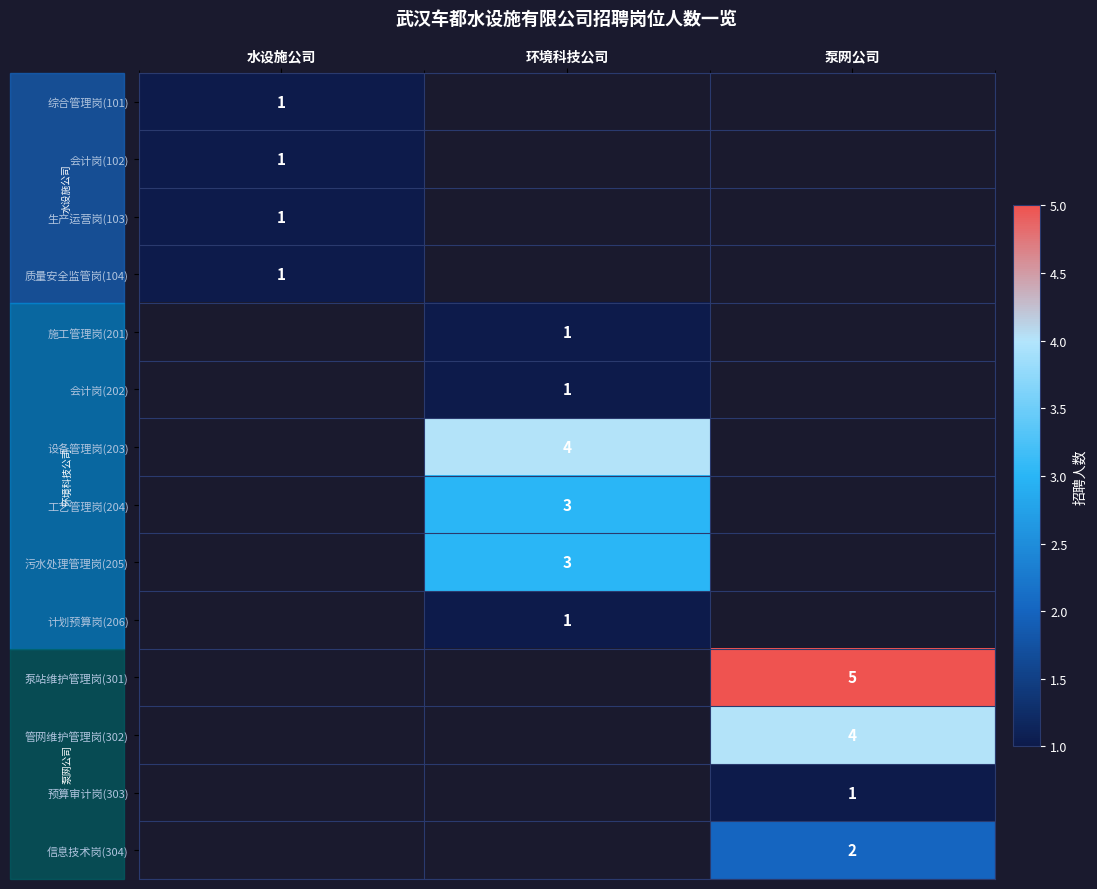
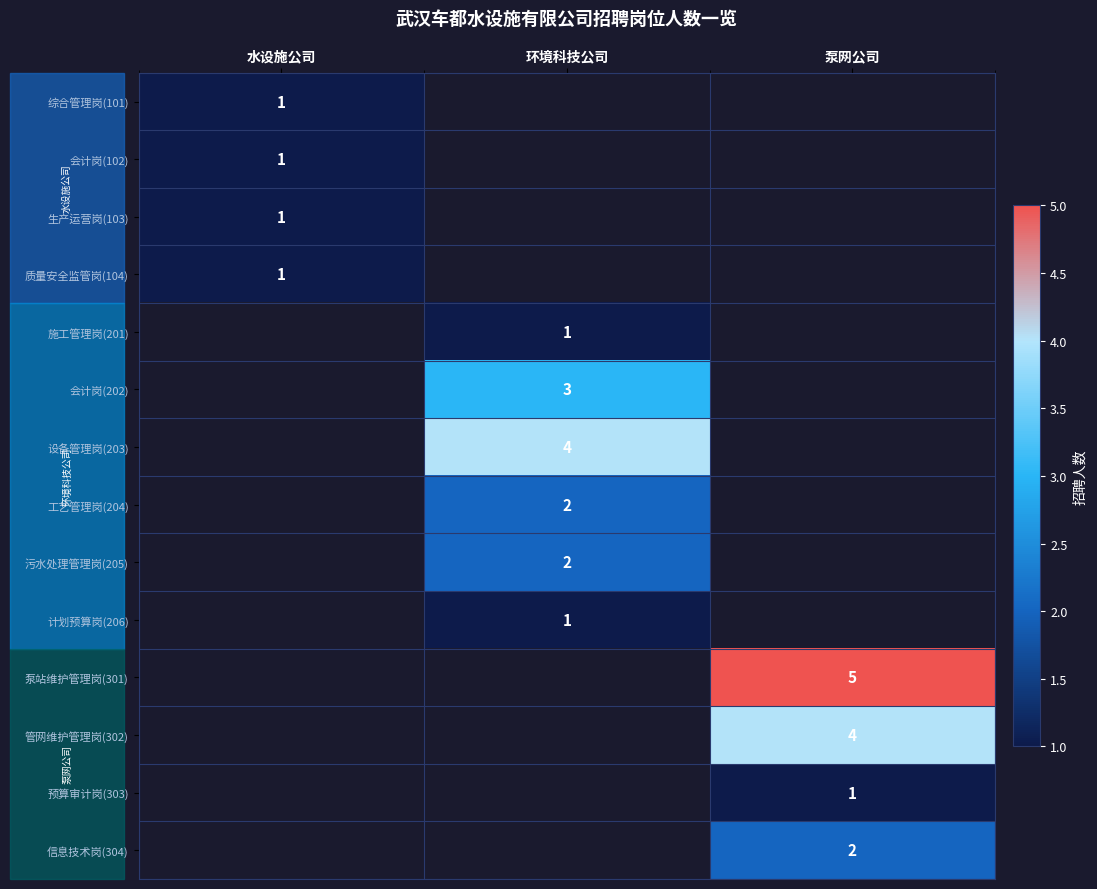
  {
    "综合管理岗(101)": {
      "水设施公司": 1
    },
    "会计岗(102)": {
      "水设施公司": 1
    },
    "生产运营岗(103)": {
      "水设施公司": 1
    },
    "质量安全监管岗(104)": {
      "水设施公司": 1
    },
    "施工管理岗(201)": {
      "环境科技公司": 1
    },
    "会计岗(202)": {
-     "环境科技公司": 1
+     "环境科技公司": 3
    },
    "设备管理岗(203)": {
      "环境科技公司": 4
    },
    "工艺管理岗(204)": {
-     "环境科技公司": 3
+     "环境科技公司": 2
    },
    "污水处理管理岗(205)": {
-     "环境科技公司": 3
+     "环境科技公司": 2
    },
    "计划预算岗(206)": {
      "环境科技公司": 1
    },
    "泵站维护管理岗(301)": {
      "泵网公司": 5
    },
    "管网维护管理岗(302)": {
      "泵网公司": 4
    },
    "预算审计岗(303)": {
      "泵网公司": 1
    },
    "信息技术岗(304)": {
      "泵网公司": 2
    }
  }
